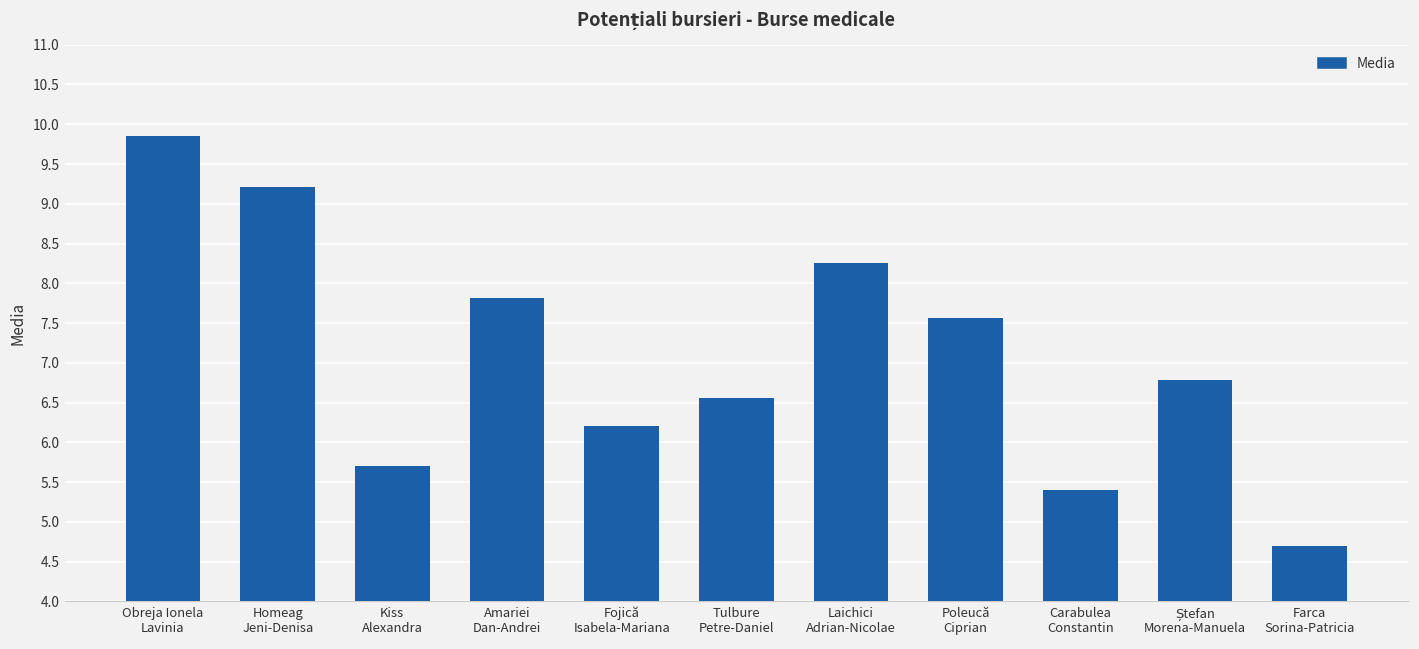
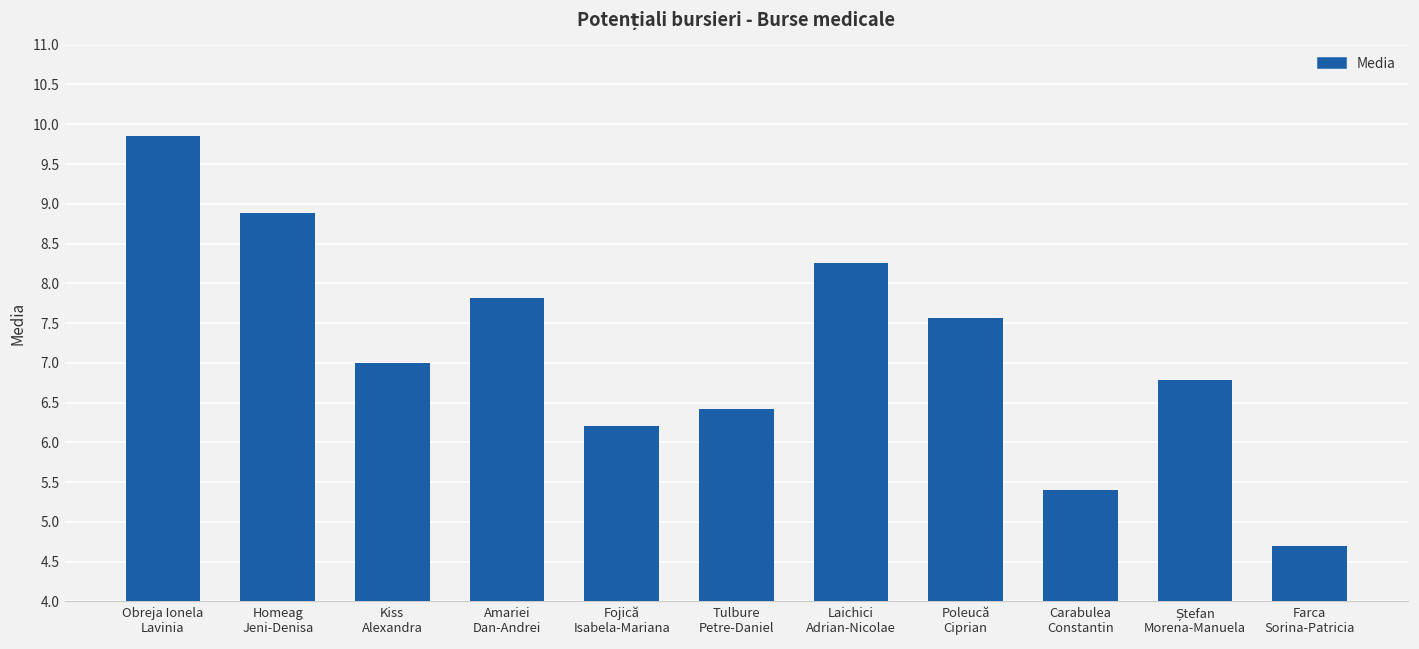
  {
    "Obreja Ionela Lavinia": 9.9,
-   "Homeag Jeni-Denisa": 9.2,
-   "Kiss Alexandra": 5.7,
+   "Homeag Jeni-Denisa": 8.9,
+   "Kiss Alexandra": 7.0,
    "Amariei Dan-Andrei": 7.8,
    "Fojică Isabela-Mariana": 6.2,
-   "Tulbure Petre-Daniel": 6.6,
+   "Tulbure Petre-Daniel": 6.4,
    "Laichici Adrian-Nicolae": 8.3,
    "Poleucă Ciprian": 7.6,
    "Carabulea Constantin": 5.4,
    "Ștefan Morena-Manuela": 6.8,
    "Farca Sorina-Patricia": 4.7
  }
